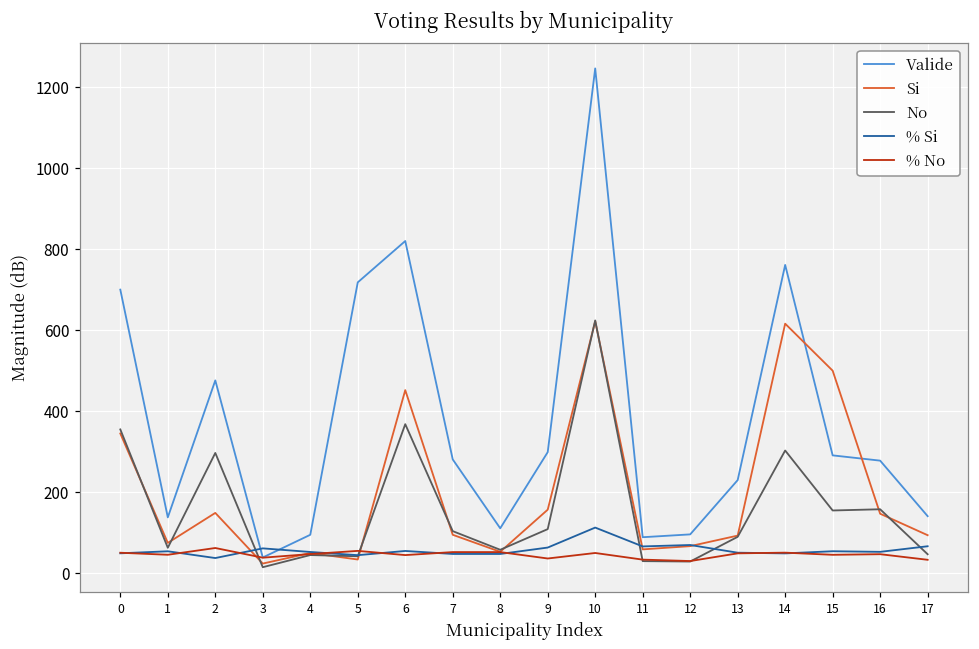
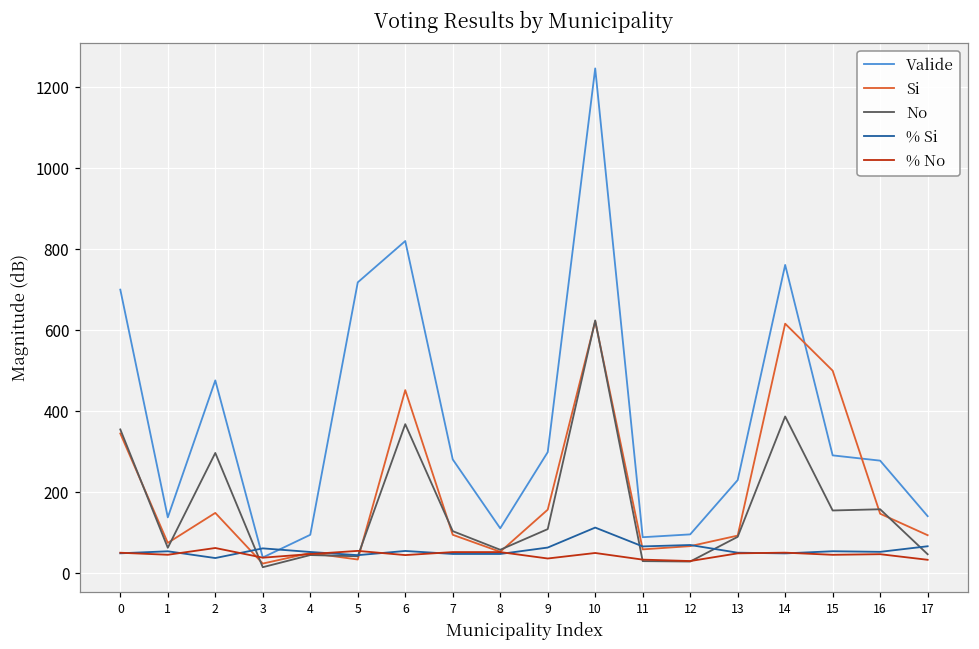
  {
    "Valide": {
      "0": 700,
      "1": 140,
      "2": 480,
      "4": 100,
      "5": 720,
      "6": 820,
      "7": 280,
      "8": 110,
      "9": 300,
      "10": 1250,
      "11": 90,
      "12": 100,
      "13": 230,
      "14": 760,
      "15": 290,
      "16": 280,
      "17": 140
    },
    "Si": {
      "0": 350,
      "1": 80,
      "2": 150,
      "3": 20,
      "5": 30,
      "6": 450,
      "7": 100,
      "9": 160,
      "11": 60,
      "14": 620,
      "15": 500,
      "16": 150,
      "17": 90
    },
    "No": {
      "0": 360,
      "1": 60,
      "2": 300,
      "3": 20,
      "6": 370,
      "7": 100,
      "9": 110,
-     "14": 300,
+     "14": 390,
      "15": 160,
      "16": 160,
      "17": 50
    },
    "% Si": {
      "1": 50,
      "2": 40,
      "3": 60,
      "6": 60,
      "9": 60,
      "10": 110,
      "11": 70,
      "15": 50,
      "17": 70
    },
    "% No": {
      "1": 50,
      "2": 60,
      "5": 60,
      "6": 40,
      "9": 40,
      "10": 50,
      "15": 50,
      "17": 30
    }
  }
